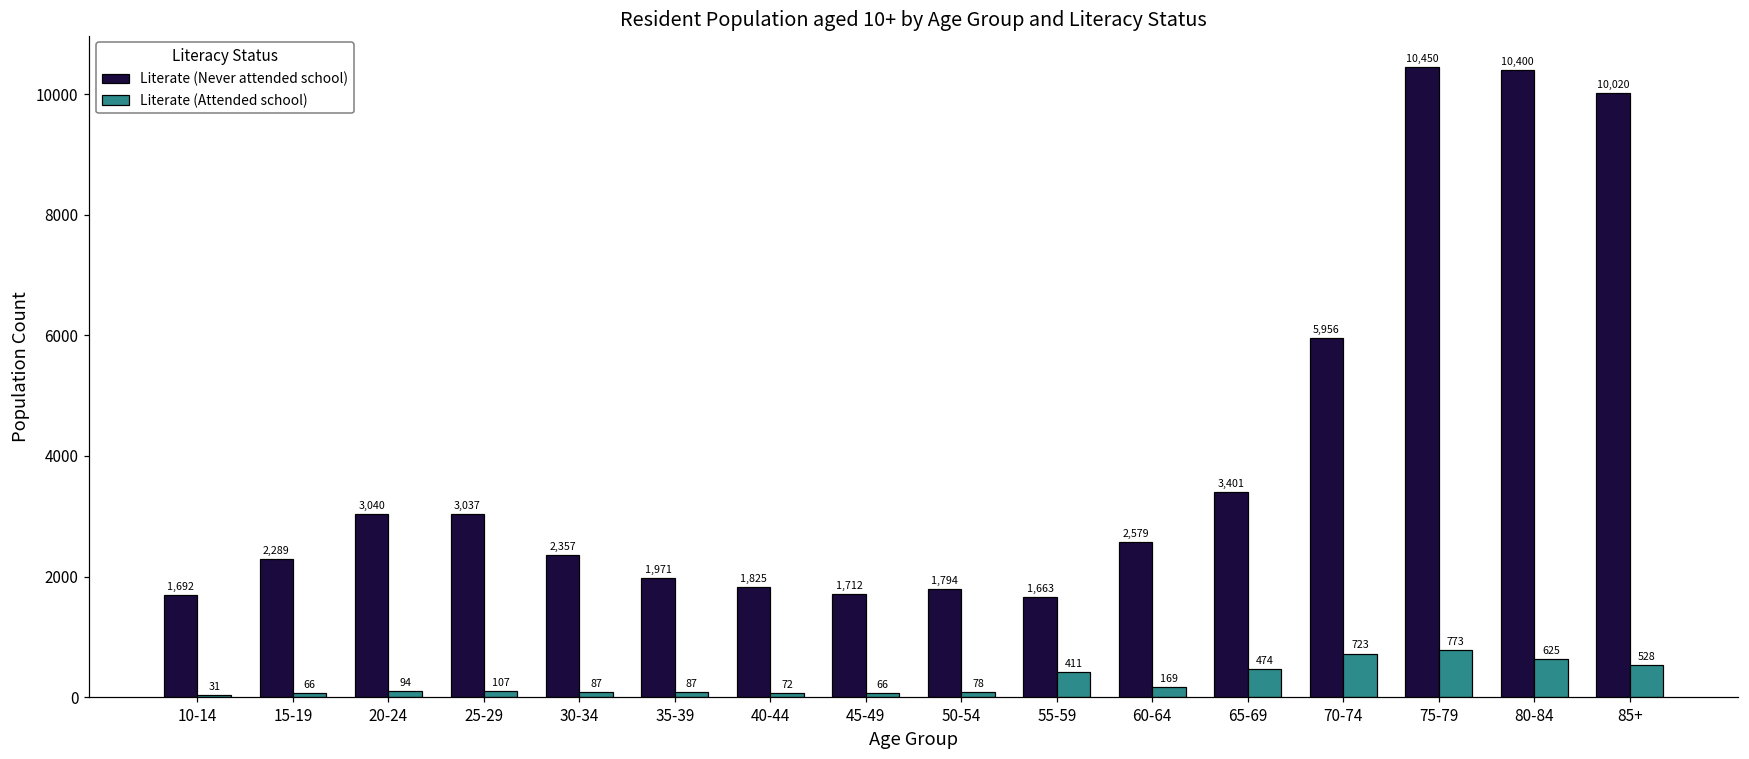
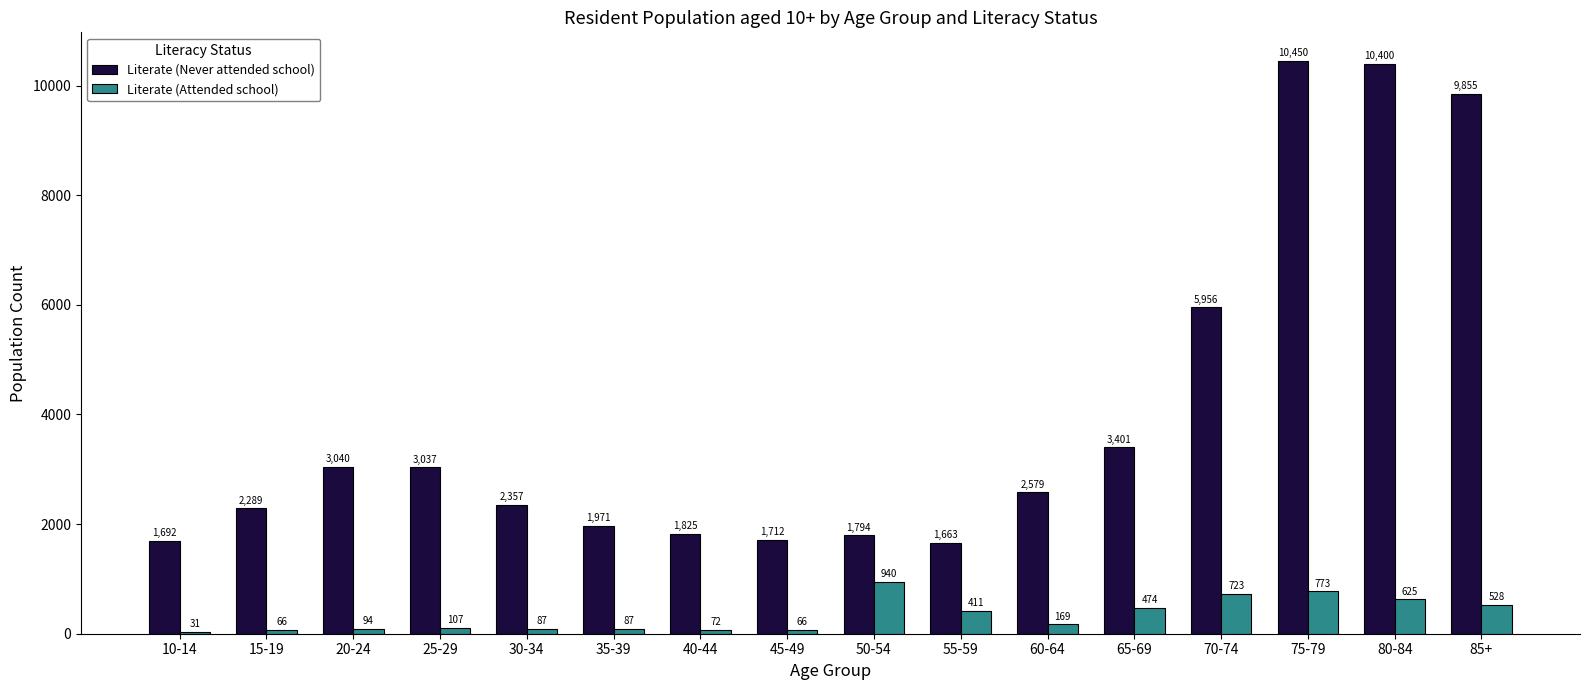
  {
    "Literate (Never attended school)": {
      "10-14": "1,692",
      "15-19": "2,289",
      "20-24": "3,040",
      "25-29": "3,037",
      "30-34": "2,357",
      "35-39": "1,971",
      "40-44": "1,825",
      "45-49": "1,712",
      "50-54": "1,794",
      "55-59": "1,663",
      "60-64": "2,579",
      "65-69": "3,401",
      "70-74": "5,956",
      "75-79": "10,450",
      "80-84": "10,400",
-     "85+": "10,020"
+     "85+": "9,855"
    },
    "Literate (Attended school)": {
      "10-14": "31",
      "15-19": "66",
      "20-24": "94",
      "25-29": "107",
      "30-34": "87",
      "35-39": "87",
      "40-44": "72",
      "45-49": "66",
-     "50-54": "78",
+     "50-54": "940",
      "55-59": "411",
      "60-64": "169",
      "65-69": "474",
      "70-74": "723",
      "75-79": "773",
      "80-84": "625",
      "85+": "528"
    }
  }
